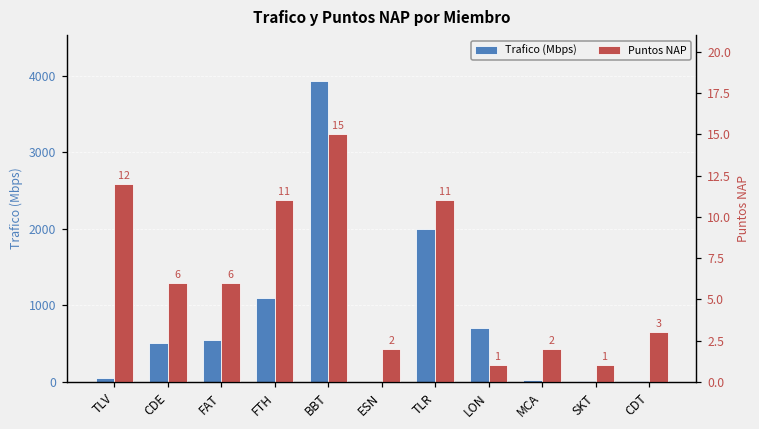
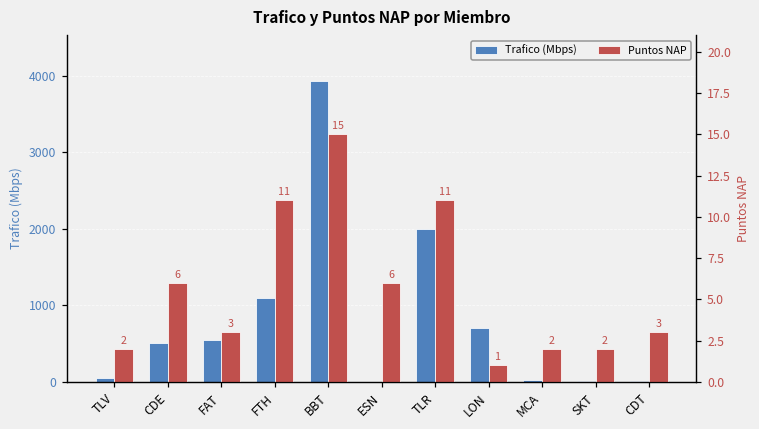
  {
    "Puntos NAP": {
-     "TLV": 12,
+     "TLV": 2,
      "CDE": 6,
-     "FAT": 6,
+     "FAT": 3,
      "FTH": 11,
      "BBT": 15,
-     "ESN": 2,
+     "ESN": 6,
      "TLR": 11,
      "LON": 1,
      "MCA": 2,
-     "SKT": 1,
+     "SKT": 2,
      "CDT": 3
    }
  }
